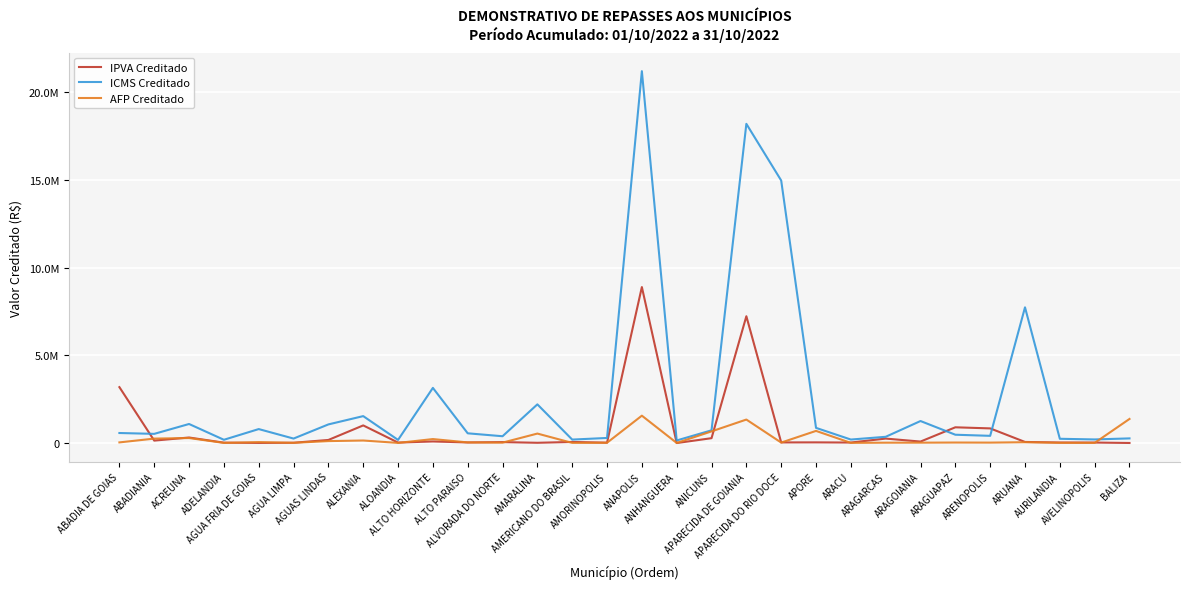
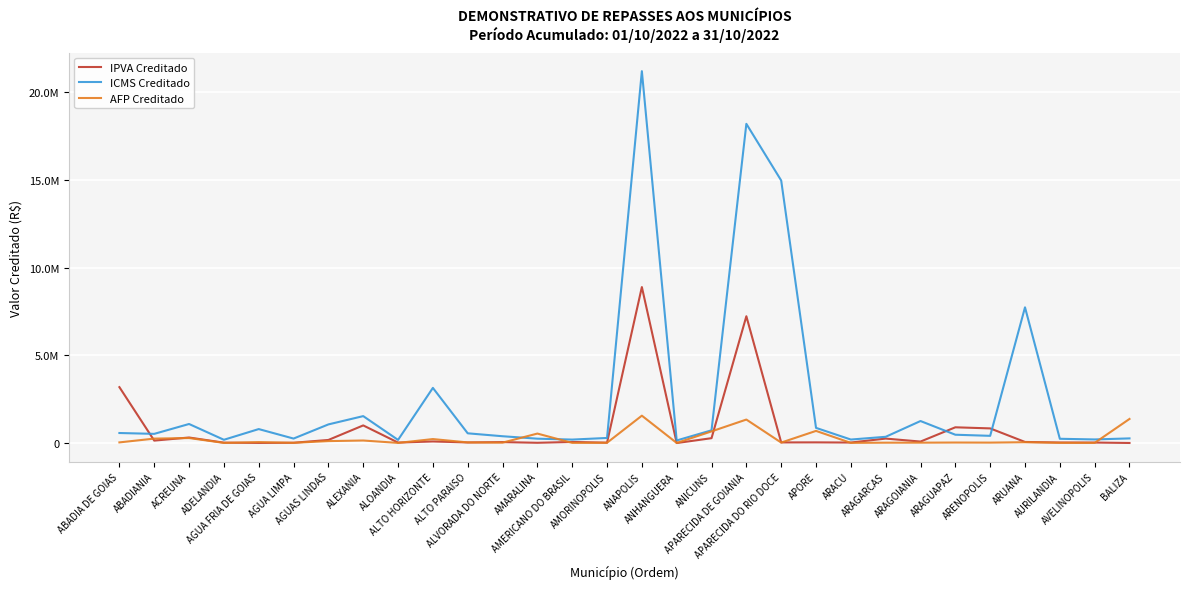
  {
    "IPVA Creditado": {
      "ABADIA DE GOIAS": 3200000,
      "ALEXANIA": 1000000,
      "AMARALINA": 0,
      "ANAPOLIS": 8900000,
      "ANICUNS": 300000,
      "APARECIDA DE GOIANIA": 7200000,
      "APORE": 0,
      "ARAGUAPAZ": 900000,
      "ARENOPOLIS": 800000,
      "BALIZA": 0
    },
    "ICMS Creditado": {
      "ABADIA DE GOIAS": 600000,
      "ABADIANIA": 500000,
      "ACREUNA": 1100000,
      "ADELANDIA": 200000,
      "AGUA FRIA DE GOIAS": 800000,
      "AGUA LIMPA": 300000,
      "AGUAS LINDAS": 1100000,
      "ALEXANIA": 1500000,
      "ALOANDIA": 200000,
      "ALTO HORIZONTE": 3100000,
      "ALTO PARAISO": 600000,
      "ALVORADA DO NORTE": 400000,
-     "AMARALINA": 2200000,
+     "AMARALINA": 300000,
      "AMORINOPOLIS": 300000,
      "ANAPOLIS": 21200000,
      "APARECIDA DE GOIANIA": 18200000,
      "APARECIDA DO RIO DOCE": 15000000,
      "APORE": 900000,
      "ARACU": 200000,
      "ARAGOIANIA": 1300000,
      "ARAGUAPAZ": 500000,
      "ARENOPOLIS": 400000,
      "ARUANA": 7700000,
      "AURILANDIA": 200000,
      "AVELINOPOLIS": 200000,
      "BALIZA": 300000
    },
    "AFP Creditado": {
      "ABADIA DE GOIAS": 0,
      "ALEXANIA": 200000,
      "AMARALINA": 500000,
      "ANAPOLIS": 1600000,
      "APARECIDA DE GOIANIA": 1300000,
      "APORE": 700000,
      "ARAGARCAS": 0,
      "ARAGUAPAZ": 0,
      "ARENOPOLIS": 0,
      "BALIZA": 1400000
    }
  }
